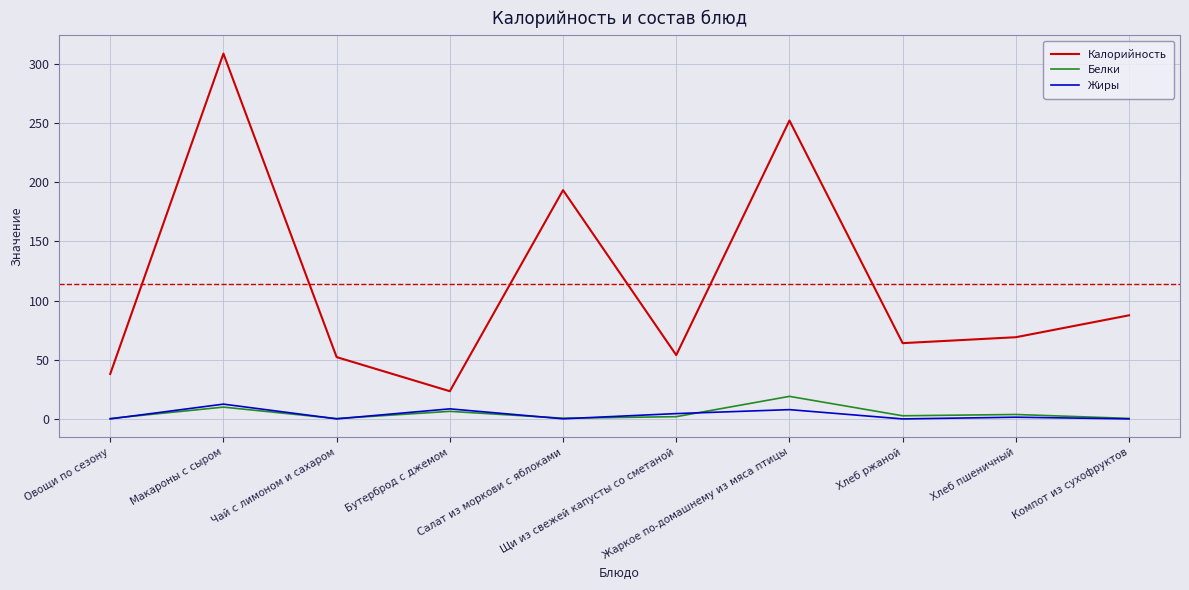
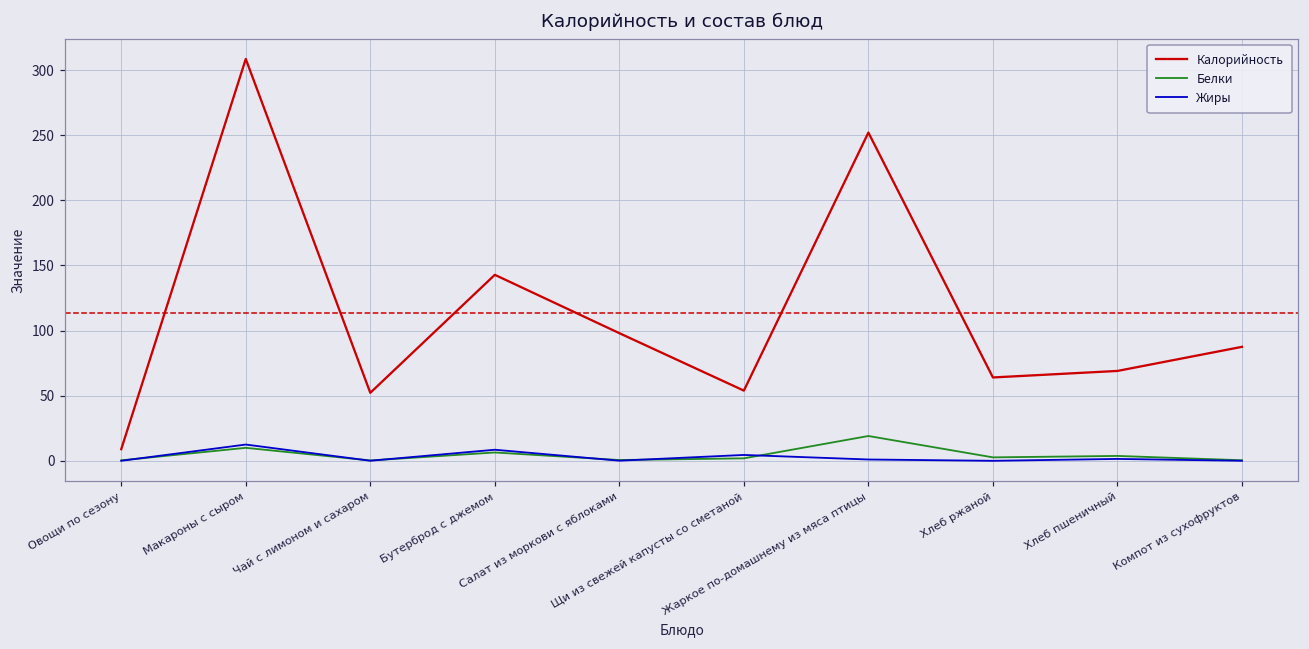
  {
    "Калорийность": {
-     "Овощи по сезону": 38,
+     "Овощи по сезону": 9,
      "Макароны с сыром": 309,
      "Чай с лимоном и сахаром": 52,
-     "Бутерброд с джемом": 23,
-     "Салат из моркови с яблоками": 193,
+     "Бутерброд с джемом": 143,
+     "Салат из моркови с яблоками": 98,
      "Щи из свежей капусты со сметаной": 54,
      "Жаркое по-домашнему из мяса птицы": 252,
      "Хлеб ржаной": 64,
      "Хлеб пшеничный": 69,
      "Компот из сухофруктов": 88
    },
    "Белки": {
      "Макароны с сыром": 10,
      "Щи из свежей капусты со сметаной": 2,
      "Жаркое по-домашнему из мяса птицы": 19,
      "Хлеб ржаной": 3,
      "Хлеб пшеничный": 4
    },
    "Жиры": {
      "Макароны с сыром": 12,
      "Щи из свежей капусты со сметаной": 5,
-     "Жаркое по-домашнему из мяса птицы": 8,
+     "Жаркое по-домашнему из мяса птицы": 1,
      "Хлеб ржаной": 0,
      "Хлеб пшеничный": 1
    }
  }
